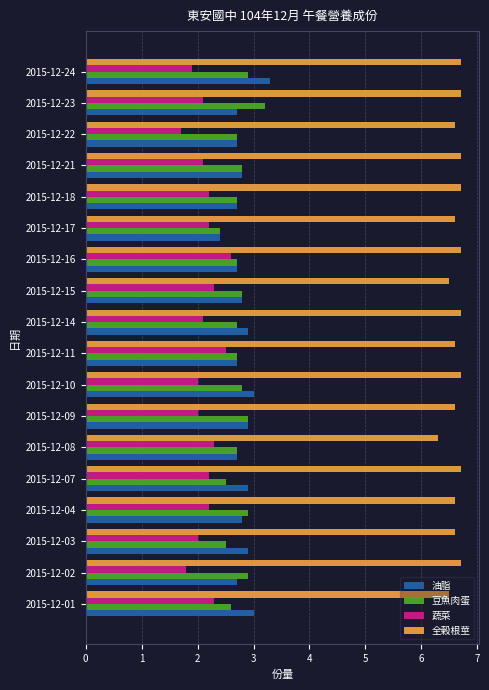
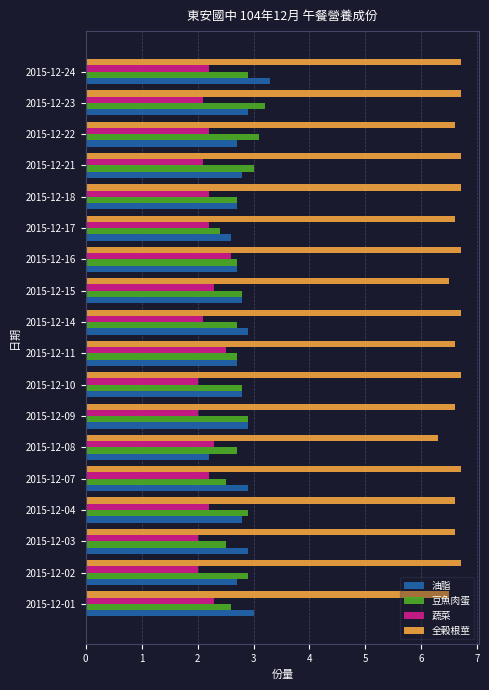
  {
    "油脂": {
      "2015-12-24": 3.3,
-     "2015-12-23": 2.7,
+     "2015-12-23": 2.9,
      "2015-12-22": 2.7,
      "2015-12-21": 2.8,
      "2015-12-18": 2.7,
-     "2015-12-17": 2.4,
+     "2015-12-17": 2.6,
      "2015-12-16": 2.7,
      "2015-12-15": 2.8,
      "2015-12-14": 2.9,
      "2015-12-11": 2.7,
-     "2015-12-10": 3.0,
+     "2015-12-10": 2.8,
      "2015-12-09": 2.9,
-     "2015-12-08": 2.7,
+     "2015-12-08": 2.2,
      "2015-12-07": 2.9,
      "2015-12-04": 2.8,
      "2015-12-03": 2.9,
      "2015-12-02": 2.7,
      "2015-12-01": 3.0
    },
    "豆魚肉蛋": {
      "2015-12-24": 2.9,
      "2015-12-23": 3.2,
-     "2015-12-22": 2.7,
-     "2015-12-21": 2.8,
+     "2015-12-22": 3.1,
+     "2015-12-21": 3.0,
      "2015-12-18": 2.7,
      "2015-12-17": 2.4,
      "2015-12-16": 2.7,
      "2015-12-15": 2.8,
      "2015-12-14": 2.7,
      "2015-12-11": 2.7,
      "2015-12-10": 2.8,
      "2015-12-09": 2.9,
      "2015-12-08": 2.7,
      "2015-12-07": 2.5,
      "2015-12-04": 2.9,
      "2015-12-03": 2.5,
      "2015-12-02": 2.9,
      "2015-12-01": 2.6
    },
    "蔬菜": {
-     "2015-12-24": 1.9,
+     "2015-12-24": 2.2,
      "2015-12-23": 2.1,
-     "2015-12-22": 1.7,
+     "2015-12-22": 2.2,
      "2015-12-21": 2.1,
      "2015-12-18": 2.2,
      "2015-12-17": 2.2,
      "2015-12-16": 2.6,
      "2015-12-15": 2.3,
      "2015-12-14": 2.1,
      "2015-12-11": 2.5,
      "2015-12-10": 2.0,
      "2015-12-09": 2.0,
      "2015-12-08": 2.3,
      "2015-12-07": 2.2,
      "2015-12-04": 2.2,
      "2015-12-03": 2.0,
-     "2015-12-02": 1.8,
+     "2015-12-02": 2.0,
      "2015-12-01": 2.3
    },
    "全榖根莖": {
      "2015-12-24": 6.7,
      "2015-12-23": 6.7,
      "2015-12-22": 6.6,
      "2015-12-21": 6.7,
      "2015-12-18": 6.7,
      "2015-12-17": 6.6,
      "2015-12-16": 6.7,
      "2015-12-15": 6.5,
      "2015-12-14": 6.7,
      "2015-12-11": 6.6,
      "2015-12-10": 6.7,
      "2015-12-09": 6.6,
      "2015-12-08": 6.3,
      "2015-12-07": 6.7,
      "2015-12-04": 6.6,
      "2015-12-03": 6.6,
      "2015-12-02": 6.7
    }
  }
